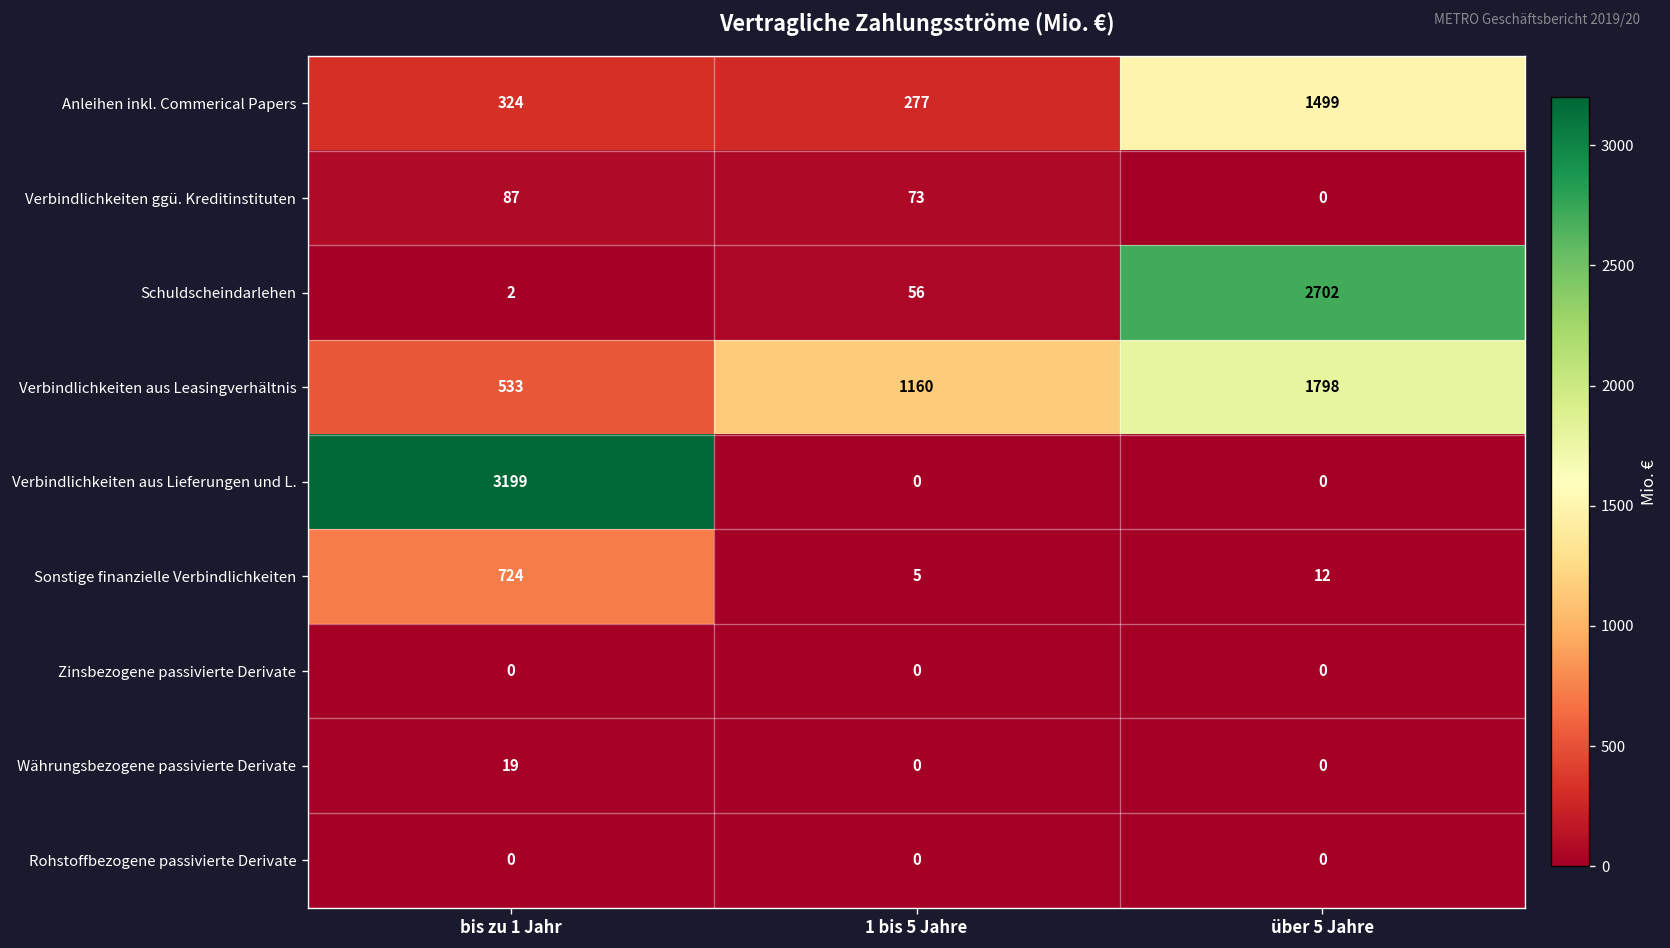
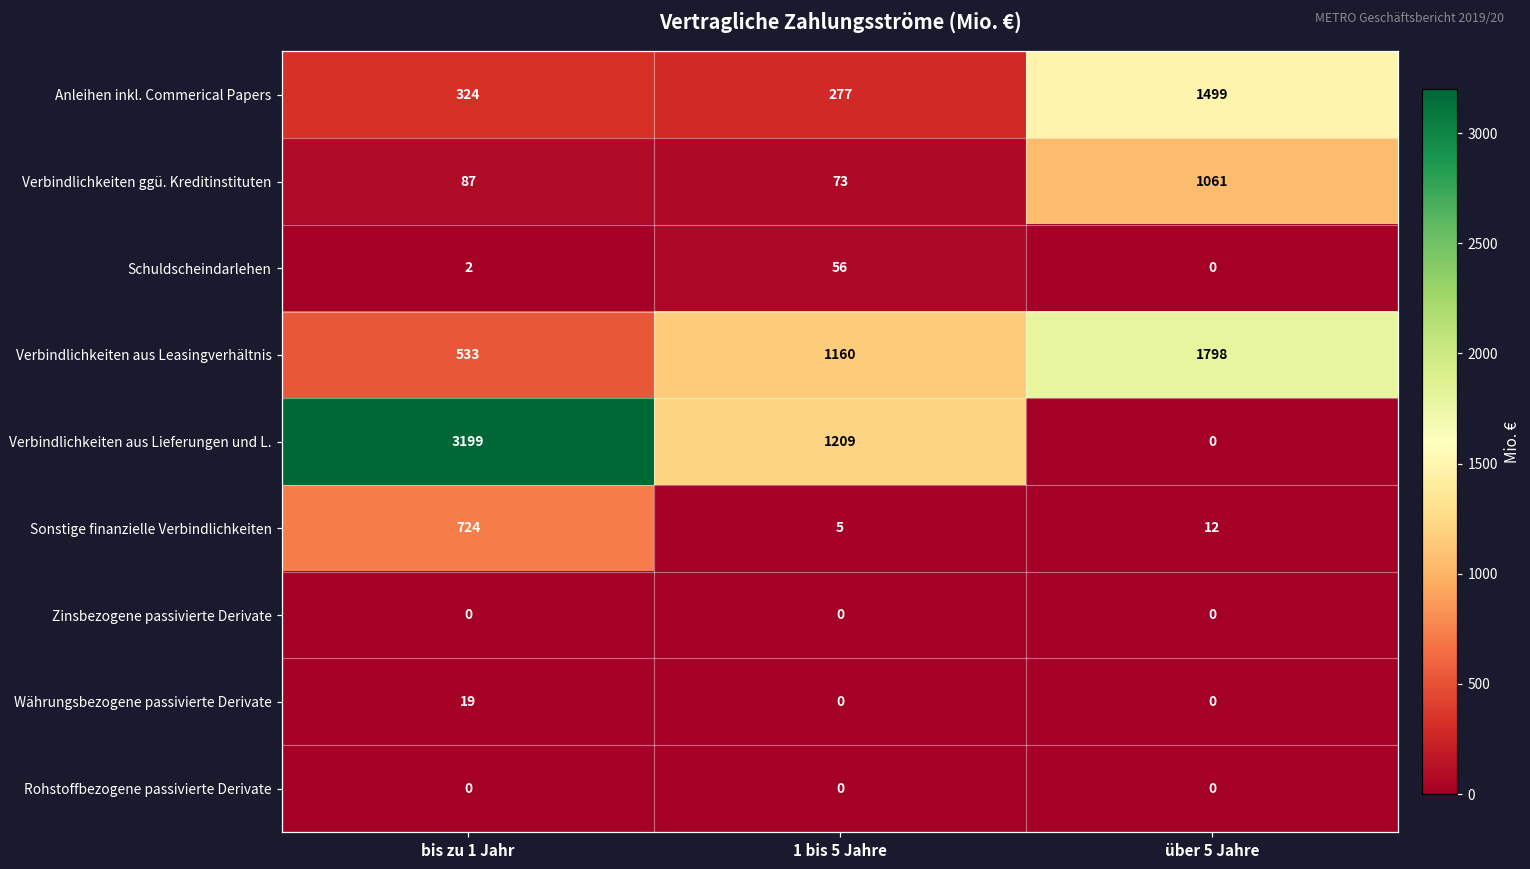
  {
    "Anleihen inkl. Commerical Papers": {
      "bis zu 1 Jahr": 324,
      "1 bis 5 Jahre": 277,
      "über 5 Jahre": 1499
    },
    "Verbindlichkeiten ggü. Kreditinstituten": {
      "bis zu 1 Jahr": 87,
      "1 bis 5 Jahre": 73,
-     "über 5 Jahre": 0
+     "über 5 Jahre": 1061
    },
    "Schuldscheindarlehen": {
      "bis zu 1 Jahr": 2,
      "1 bis 5 Jahre": 56,
-     "über 5 Jahre": 2702
+     "über 5 Jahre": 0
    },
    "Verbindlichkeiten aus Leasingverhältnis": {
      "bis zu 1 Jahr": 533,
      "1 bis 5 Jahre": 1160,
      "über 5 Jahre": 1798
    },
    "Verbindlichkeiten aus Lieferungen und L.": {
      "bis zu 1 Jahr": 3199,
-     "1 bis 5 Jahre": 0,
+     "1 bis 5 Jahre": 1209,
      "über 5 Jahre": 0
    },
    "Sonstige finanzielle Verbindlichkeiten": {
      "bis zu 1 Jahr": 724,
      "1 bis 5 Jahre": 5,
      "über 5 Jahre": 12
    },
    "Zinsbezogene passivierte Derivate": {
      "bis zu 1 Jahr": 0,
      "1 bis 5 Jahre": 0,
      "über 5 Jahre": 0
    },
    "Währungsbezogene passivierte Derivate": {
      "bis zu 1 Jahr": 19,
      "1 bis 5 Jahre": 0,
      "über 5 Jahre": 0
    },
    "Rohstoffbezogene passivierte Derivate": {
      "bis zu 1 Jahr": 0,
      "1 bis 5 Jahre": 0,
      "über 5 Jahre": 0
    }
  }
